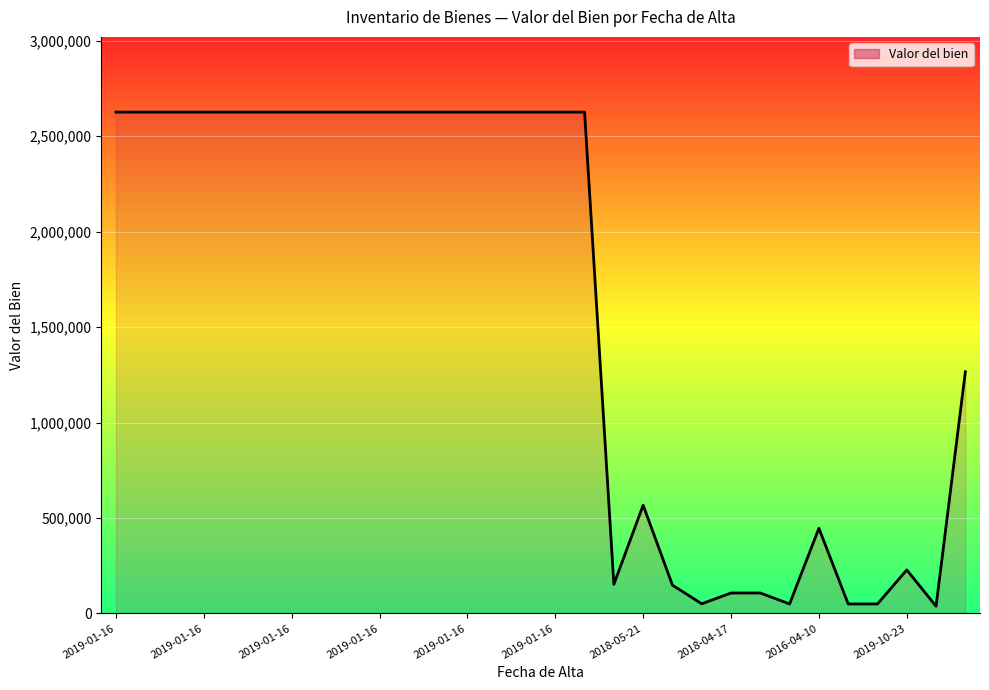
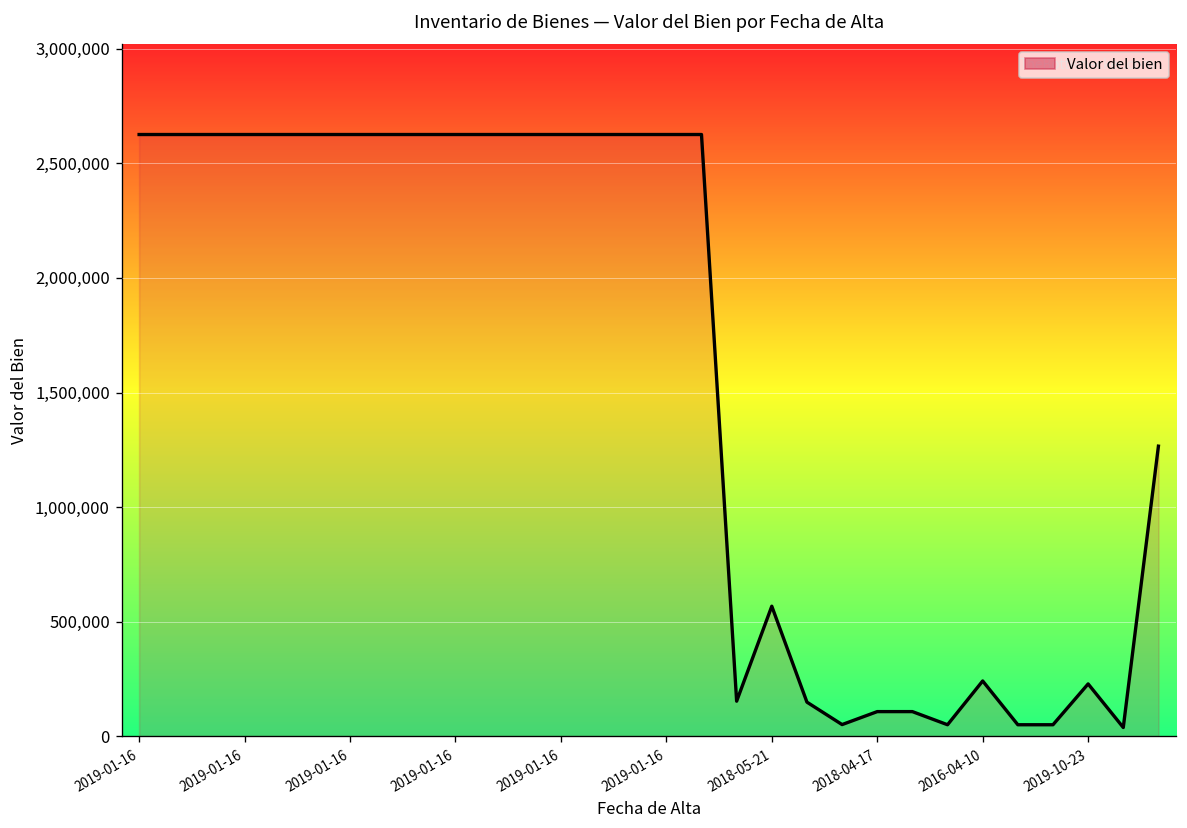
  {
    "2018-05-21": "570,000",
-   "2016-04-10": "450,000",
+   "2016-04-10": "240,000",
    "2019-10-23": "230,000"
  }
